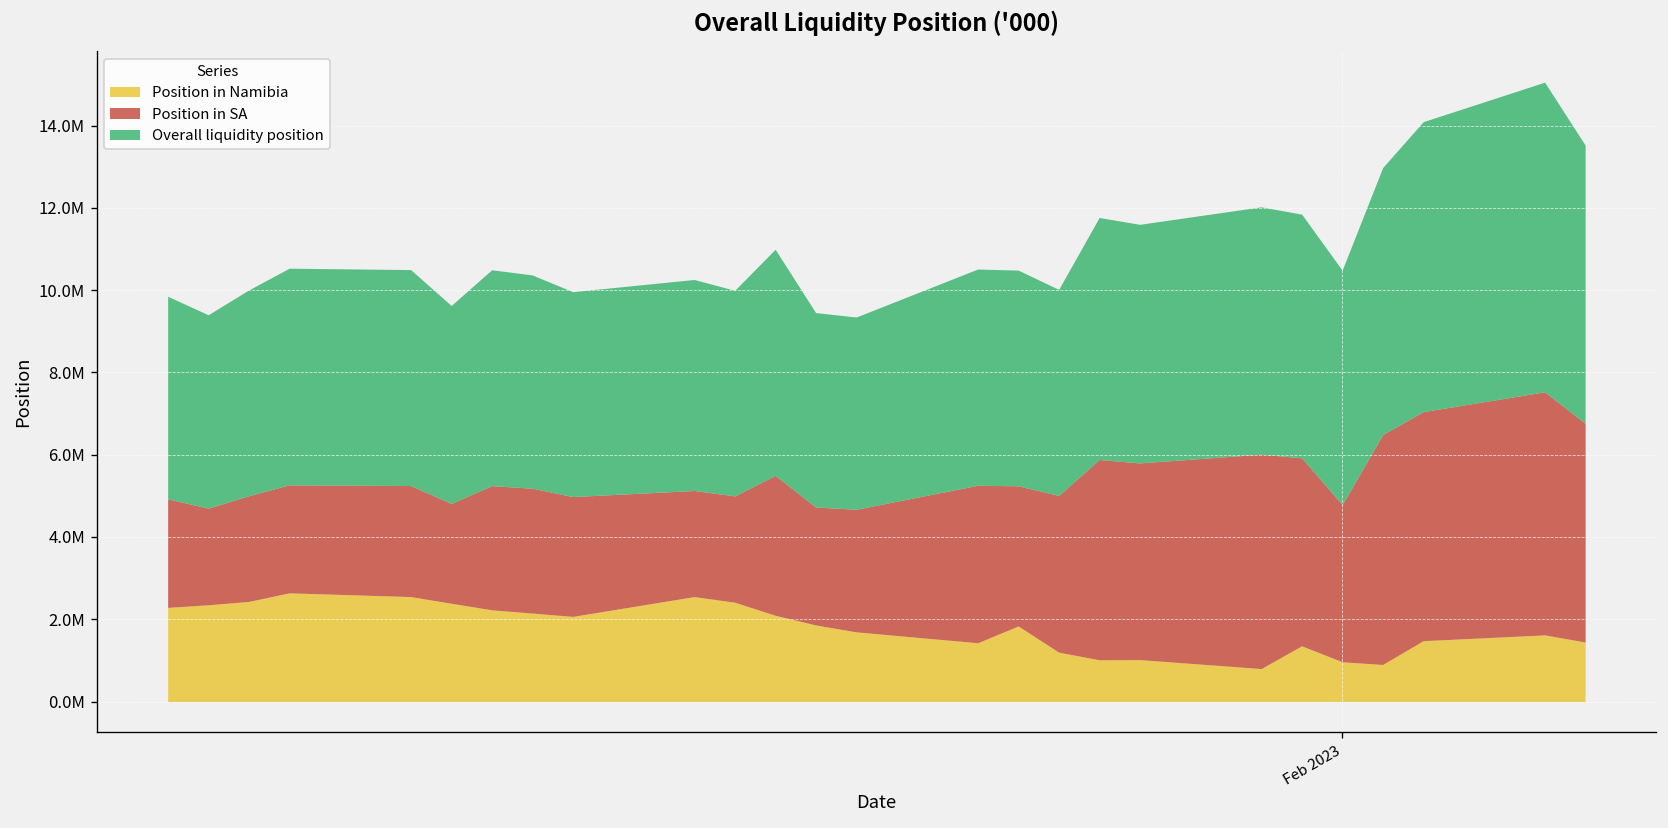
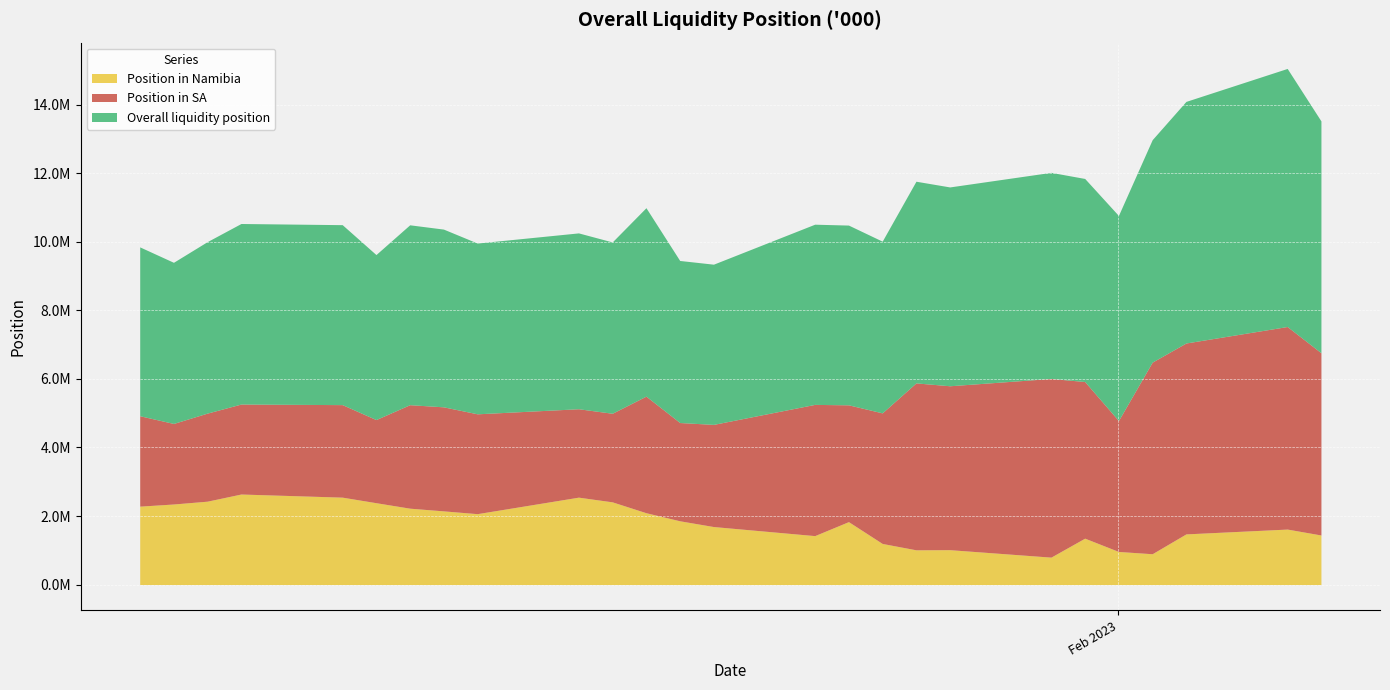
  {
    "Position in Namibia": {
      "Feb 2023": 1000000
    },
    "Position in SA": {
      "Feb 2023": 3800000
    },
    "Overall liquidity position": {
-     "Feb 2023": 5700000
+     "Feb 2023": 6000000
    }
  }
